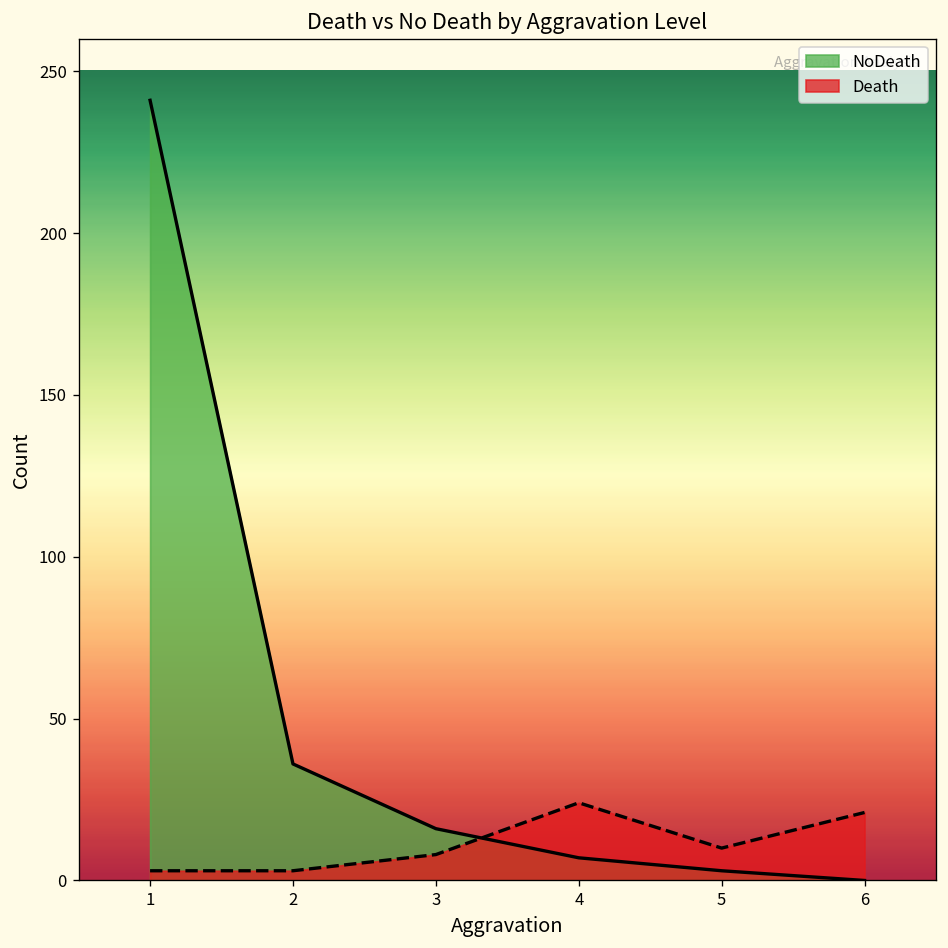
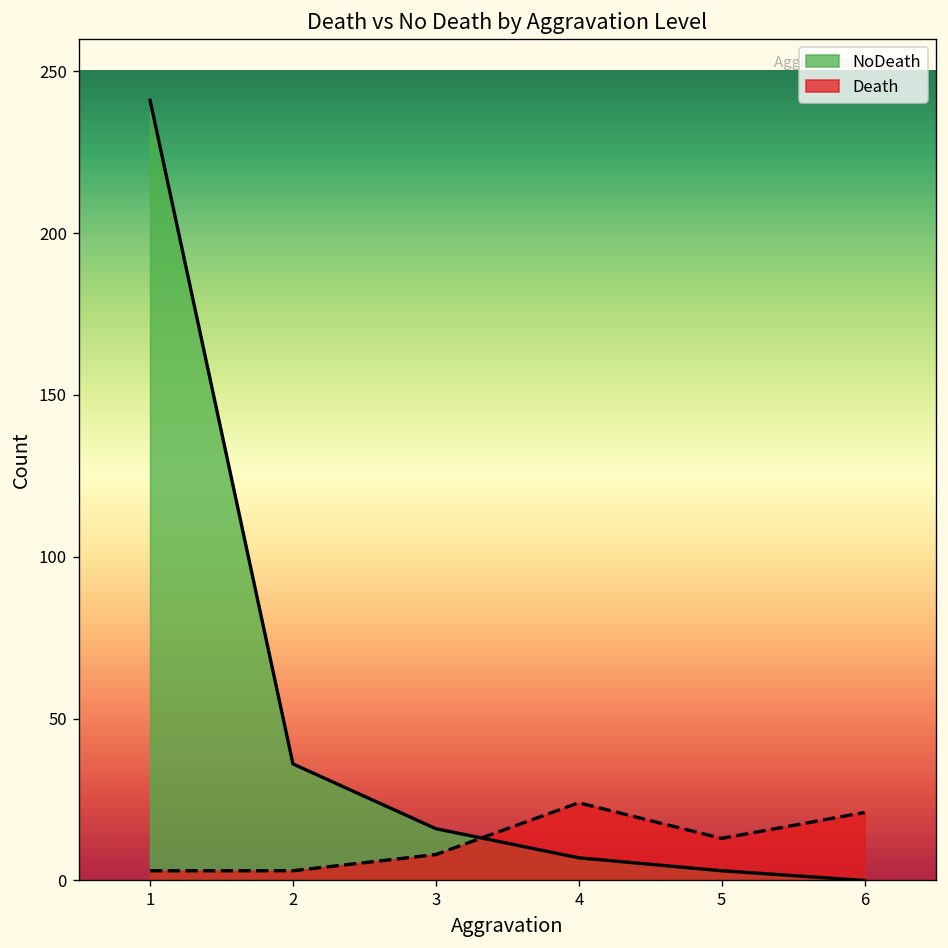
  {
    "NoDeath": {
      "1": 241,
      "2": 36,
      "3": 16,
      "4": 7,
      "5": 3,
      "6": 0
    },
    "Death": {
      "1": 3,
      "2": 3,
      "3": 8,
      "4": 24,
-     "5": 10,
+     "5": 13,
      "6": 21
    }
  }
